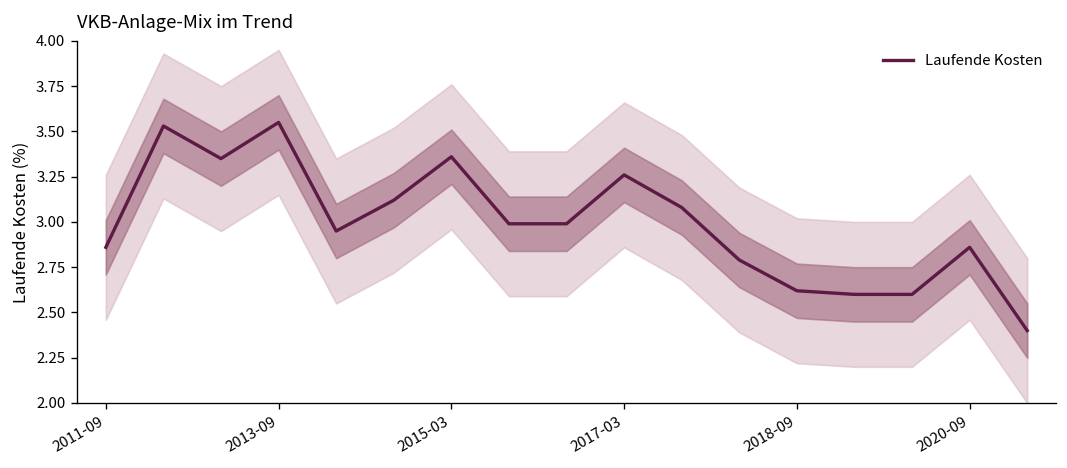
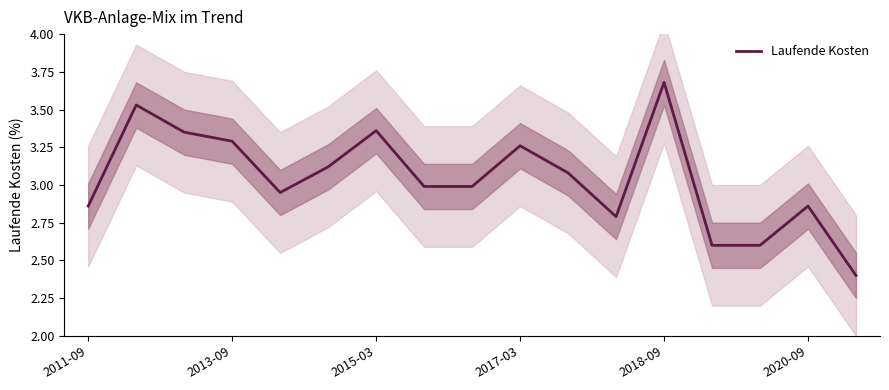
  {
    "Laufende Kosten": {
      "2011-09": 2.86,
-     "2013-09": 3.55,
+     "2013-09": 3.29,
      "2015-03": 3.36,
      "2017-03": 3.26,
-     "2018-09": 2.62,
+     "2018-09": 3.68,
      "2020-09": 2.86
    }
  }
